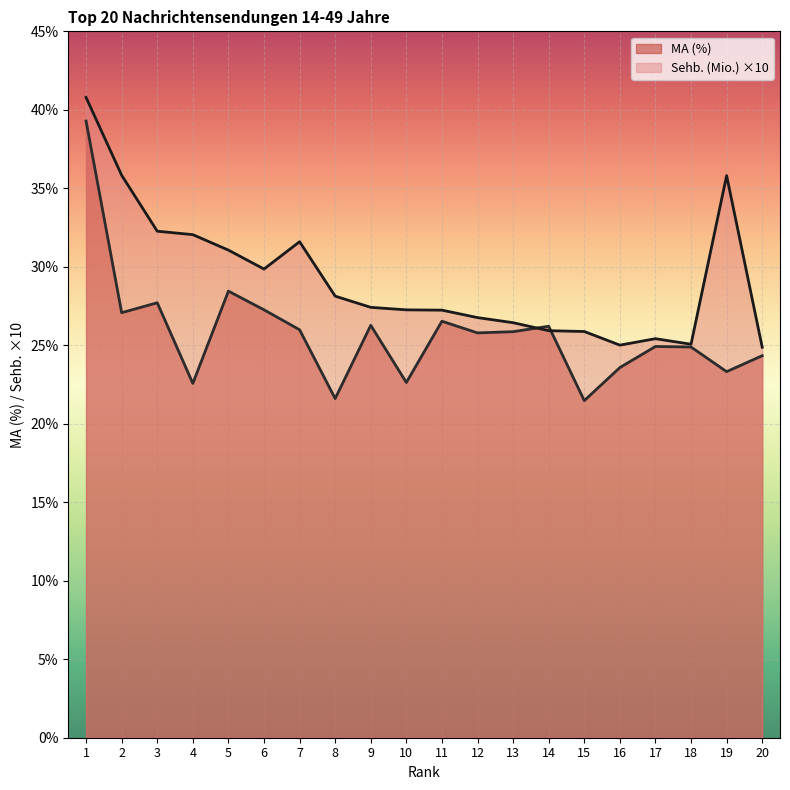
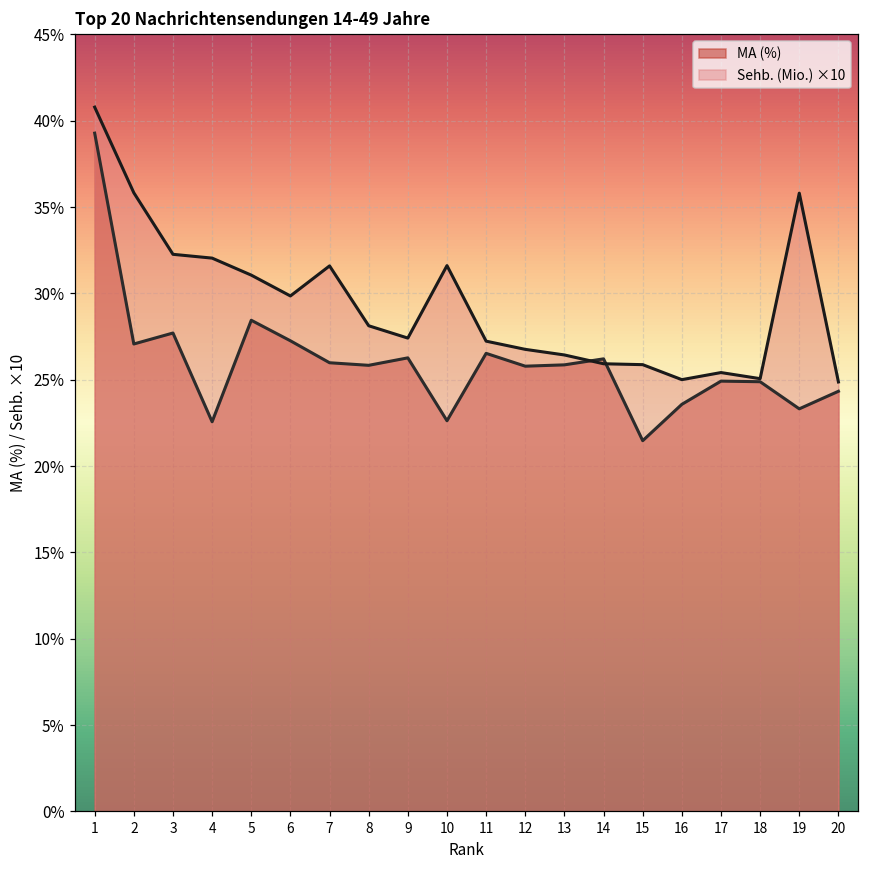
  {
    "MA (%)": {
      "1": "39.3%",
      "2": "27.1%",
      "3": "27.7%",
      "4": "22.6%",
      "5": "28.4%",
      "6": "27.3%",
      "7": "26.0%",
-     "8": "21.6%",
+     "8": "25.8%",
      "9": "26.3%",
      "10": "22.6%",
      "11": "26.5%",
      "12": "25.8%",
      "13": "25.9%",
      "14": "26.2%",
      "15": "21.5%",
      "16": "23.6%",
      "17": "24.9%",
      "18": "24.9%",
      "19": "23.3%",
      "20": "24.3%"
    },
    "Sehb. (Mio.) ×10": {
      "1": "40.8%",
      "2": "35.8%",
      "3": "32.3%",
      "4": "32.0%",
      "5": "31.1%",
      "6": "29.9%",
      "7": "31.6%",
      "8": "28.1%",
      "9": "27.4%",
-     "10": "27.3%",
+     "10": "31.6%",
      "11": "27.2%",
      "12": "26.8%",
      "13": "26.4%",
      "14": "25.9%",
      "15": "25.9%",
      "16": "25.0%",
      "17": "25.4%",
      "18": "25.1%",
      "19": "35.8%",
      "20": "24.9%"
    }
  }
